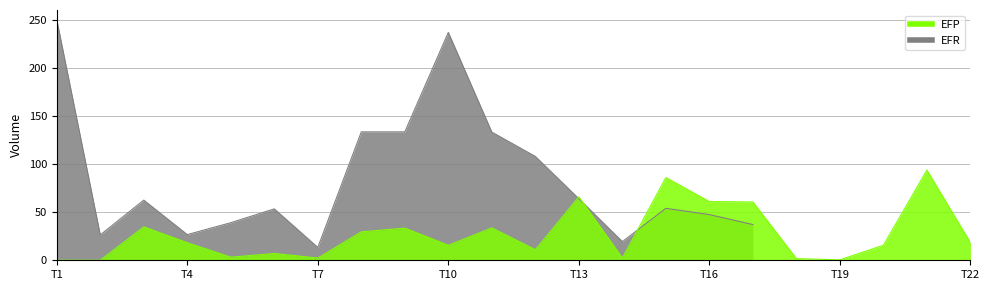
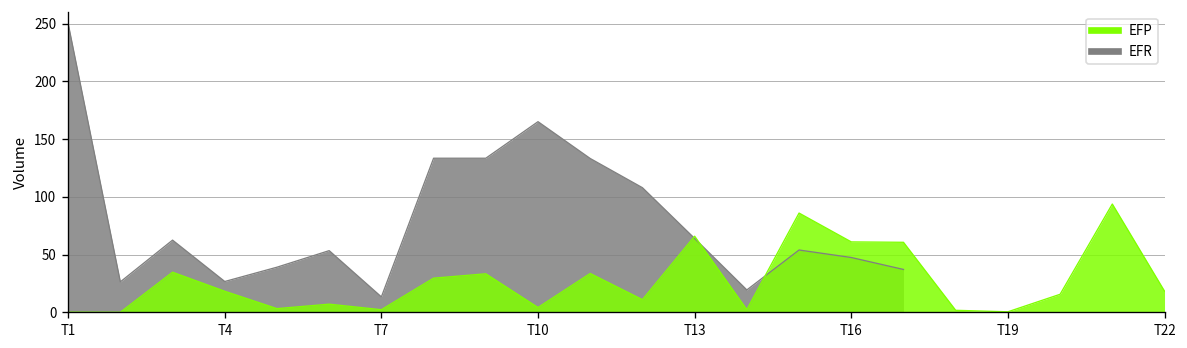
  {
    "EFR": {
      "T1": 250,
      "T4": 30,
      "T7": 10,
-     "T10": 240,
+     "T10": 170,
      "T16": 50
    },
    "EFP": {
      "T1": 0,
      "T4": 20,
      "T7": 0,
-     "T10": 20,
+     "T10": 0,
      "T16": 60,
      "T19": 0,
      "T22": 20
    }
  }
